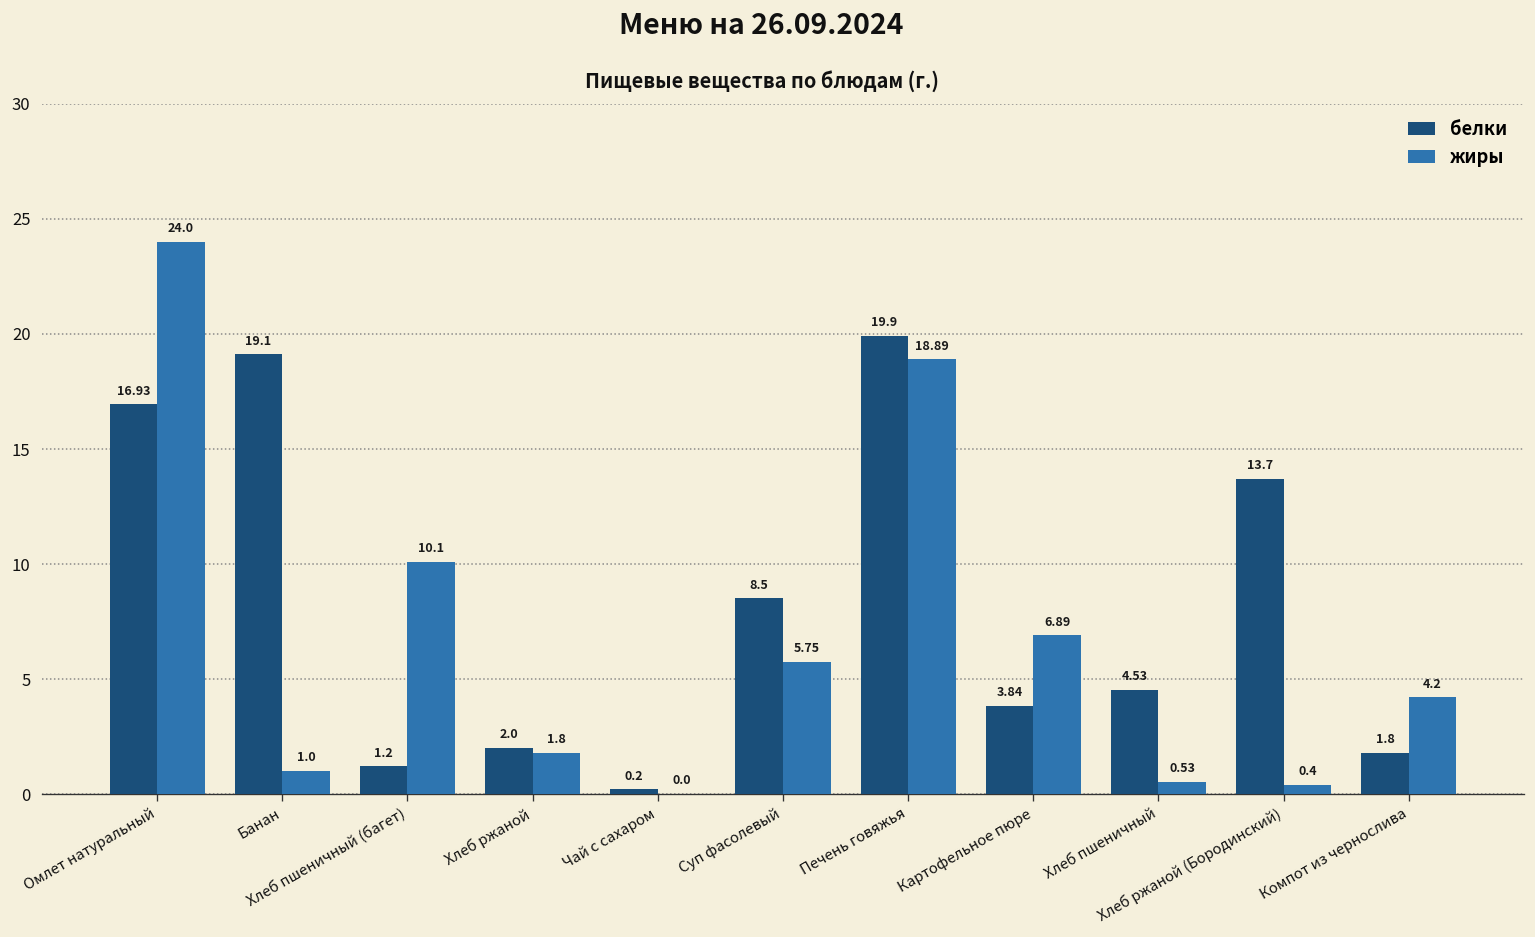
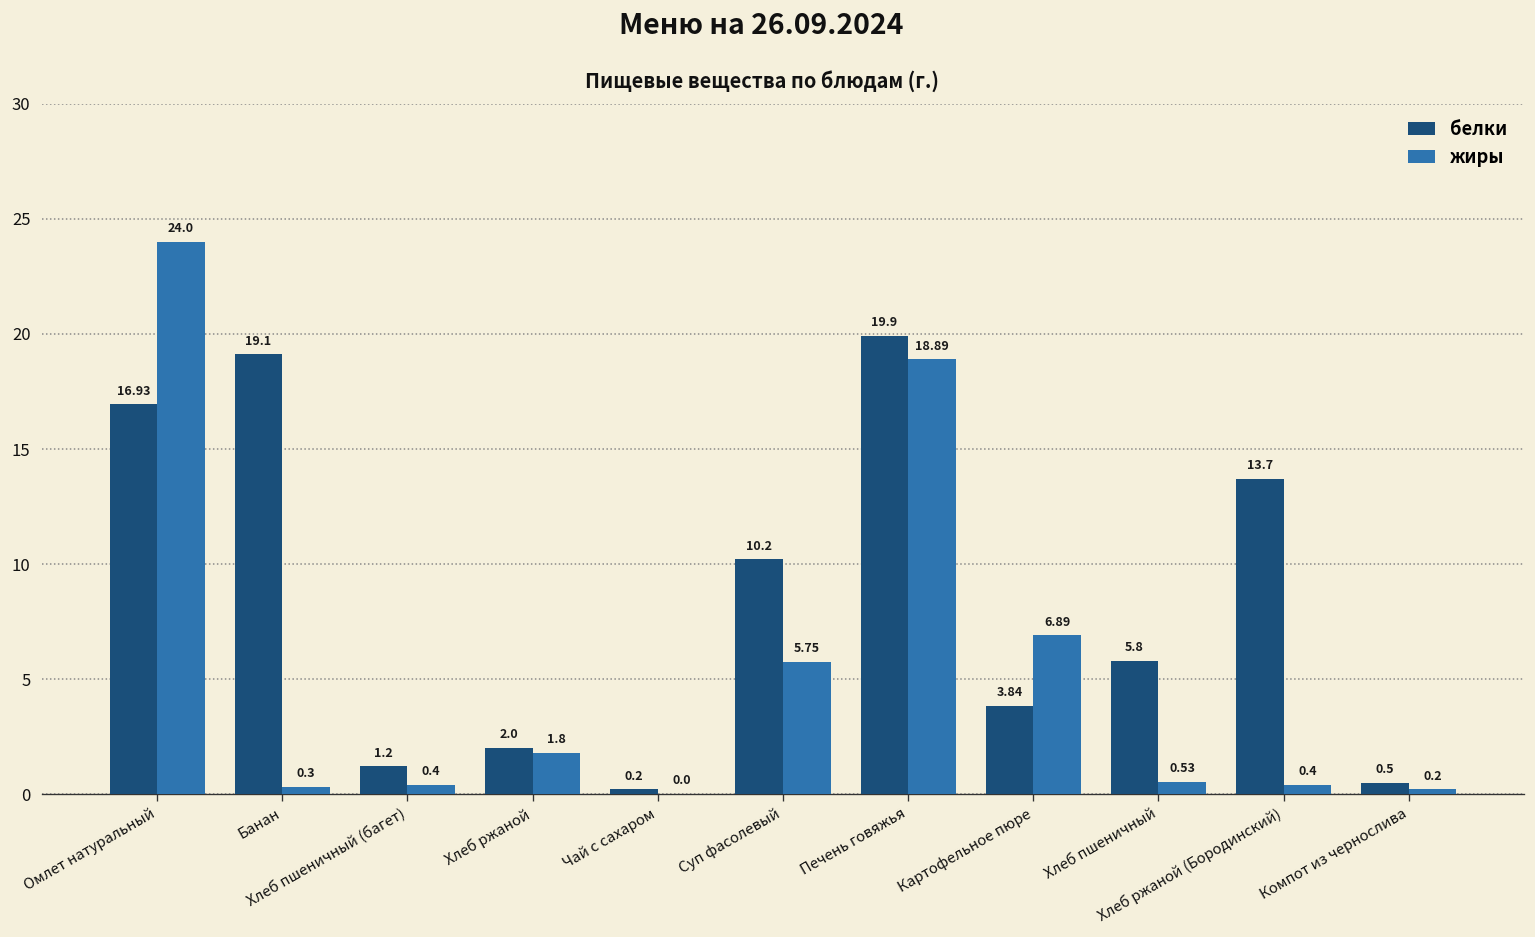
  {
    "белки": {
      "Омлет натуральный": 16.93,
      "Банан": 19.1,
      "Хлеб пшеничный (багет)": 1.2,
      "Хлеб ржаной": 2.0,
      "Чай с сахаром": 0.2,
-     "Суп фасолевый": 8.5,
+     "Суп фасолевый": 10.2,
      "Печень говяжья": 19.9,
      "Картофельное пюре": 3.84,
-     "Хлеб пшеничный": 4.53,
+     "Хлеб пшеничный": 5.8,
      "Хлеб ржаной (Бородинский)": 13.7,
-     "Компот из чернослива": 1.8
+     "Компот из чернослива": 0.5
    },
    "жиры": {
      "Омлет натуральный": 24.0,
-     "Банан": 1.0,
-     "Хлеб пшеничный (багет)": 10.1,
+     "Банан": 0.3,
+     "Хлеб пшеничный (багет)": 0.4,
      "Хлеб ржаной": 1.8,
      "Чай с сахаром": 0.0,
      "Суп фасолевый": 5.75,
      "Печень говяжья": 18.89,
      "Картофельное пюре": 6.89,
      "Хлеб пшеничный": 0.53,
      "Хлеб ржаной (Бородинский)": 0.4,
-     "Компот из чернослива": 4.2
+     "Компот из чернослива": 0.2
    }
  }
